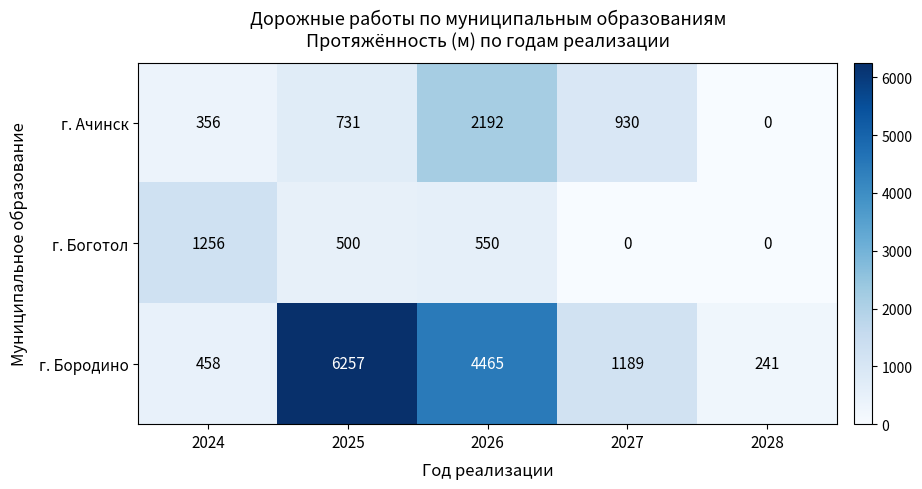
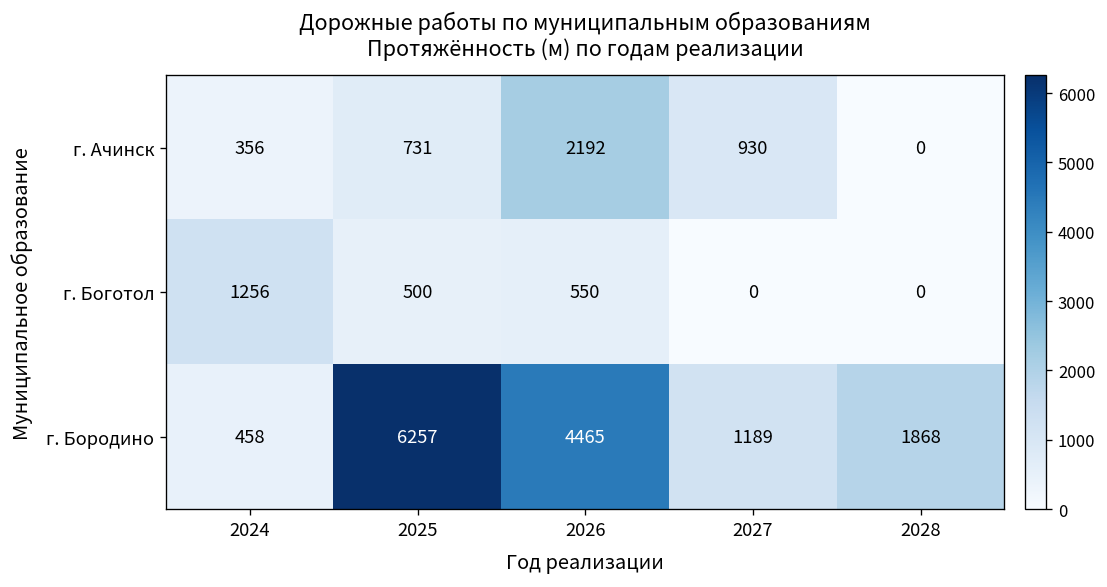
  {
    "г. Ачинск": {
      "2024": 356,
      "2025": 731,
      "2026": 2192,
      "2027": 930,
      "2028": 0
    },
    "г. Боготол": {
      "2024": 1256,
      "2025": 500,
      "2026": 550,
      "2027": 0,
      "2028": 0
    },
    "г. Бородино": {
      "2024": 458,
      "2025": 6257,
      "2026": 4465,
      "2027": 1189,
-     "2028": 241
+     "2028": 1868
    }
  }
